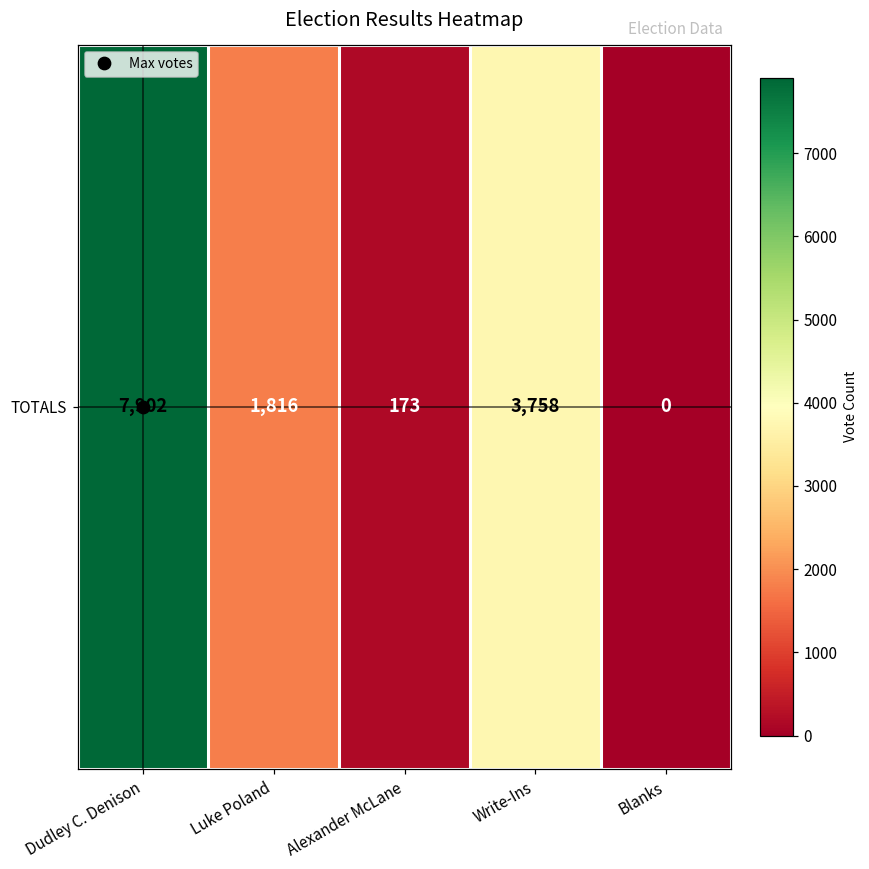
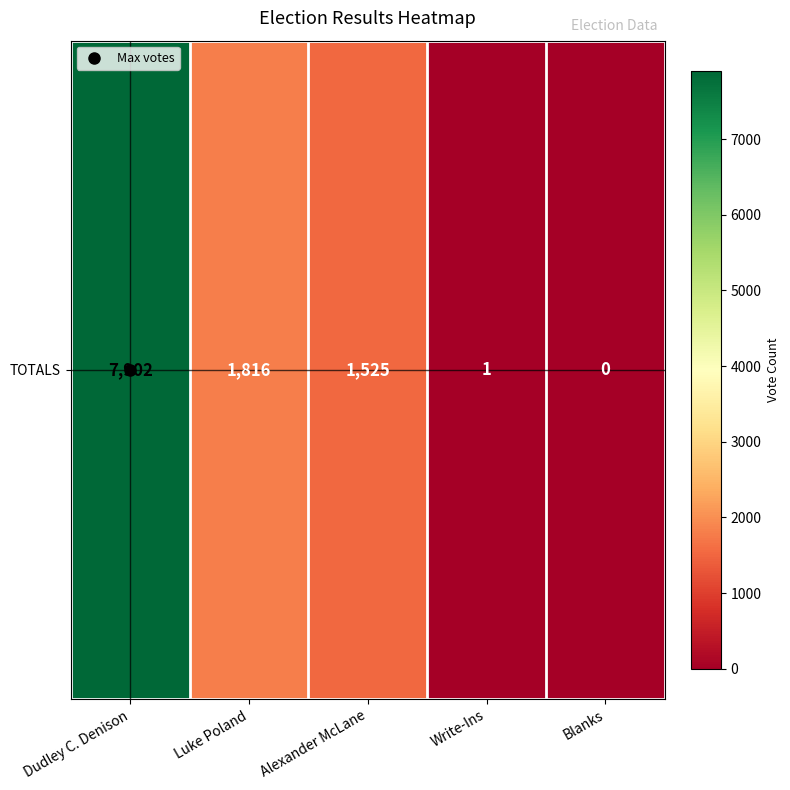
  {
    "TOTALS": {
      "Luke Poland": "1,816",
-     "Alexander McLane": "173",
-     "Write-Ins": "3,758",
+     "Alexander McLane": "1,525",
+     "Write-Ins": "1",
      "Blanks": "0"
    }
  }
